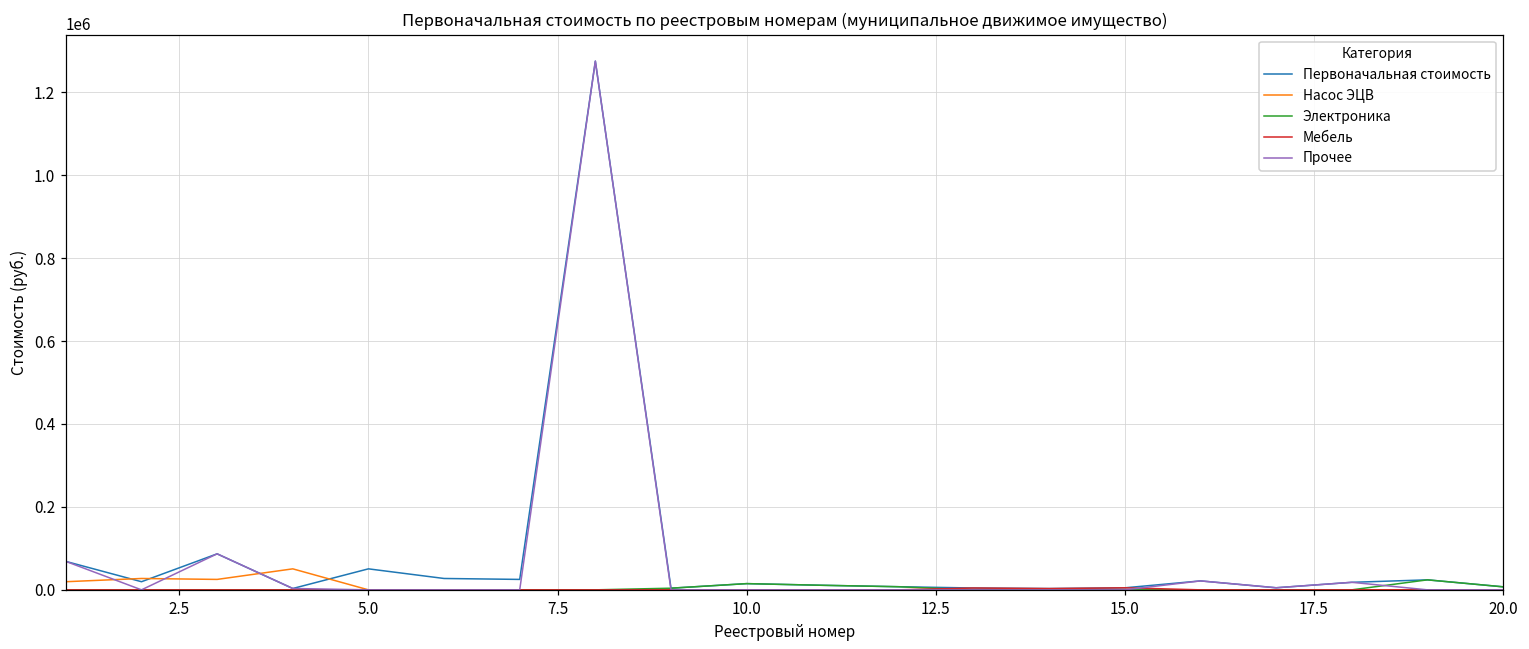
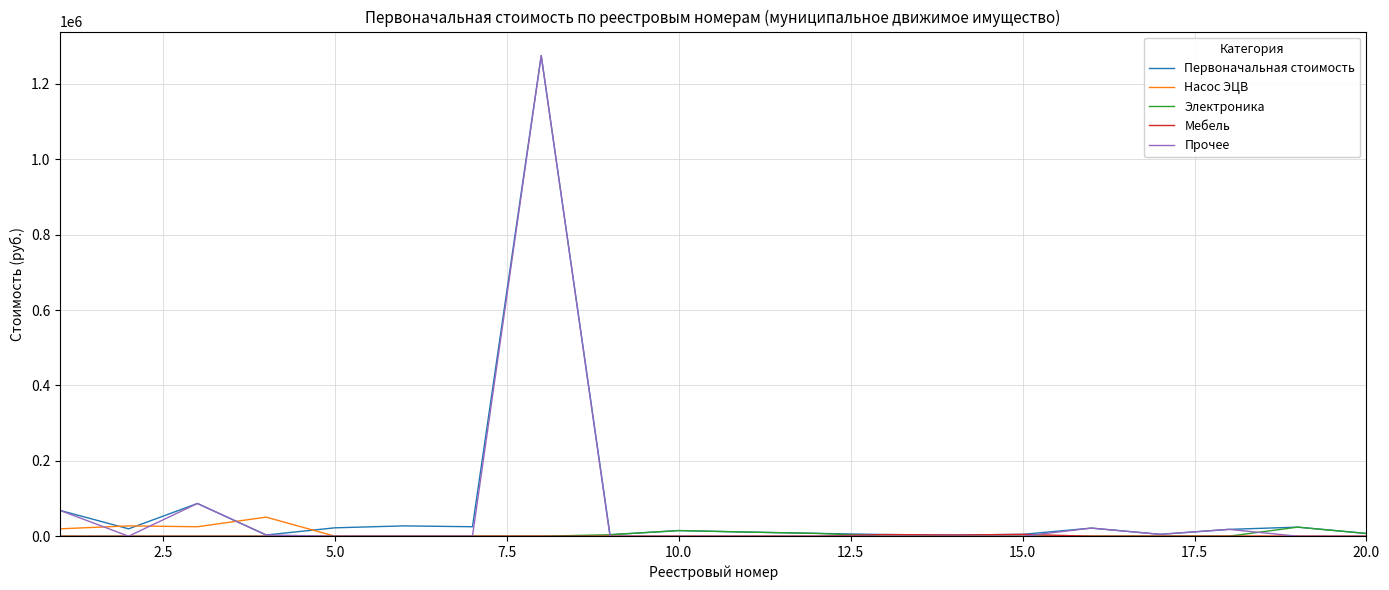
  {
    "Первоначальная стоимость": {
-     "5.0": 50000
+     "5.0": 20000
    }
  }
